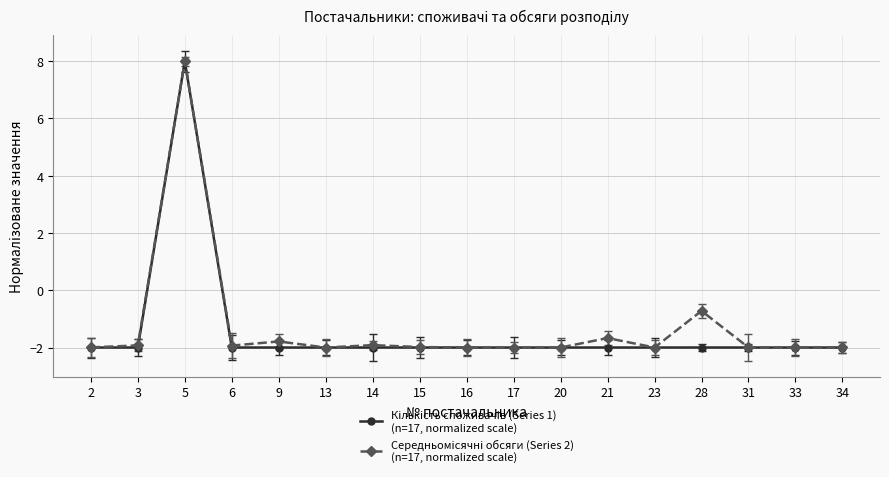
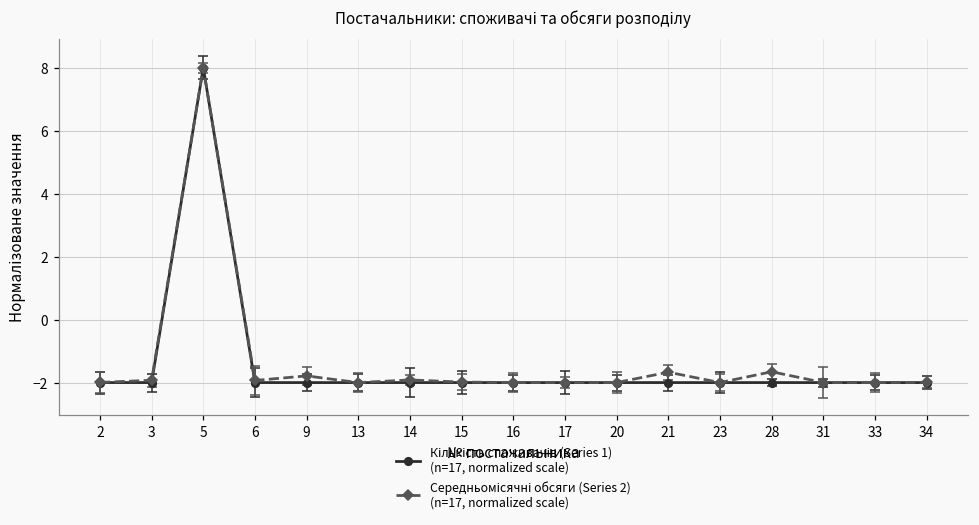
  {
    "Кількість споживачів (Series 1) (n=17, normalized scale)": {
      "21": -2.0,
      "28": -2.0
    },
    "Середньомісячні обсяги (Series 2) (n=17, normalized scale)": {
-     "28": -0.7
+     "28": -1.7
    }
  }
